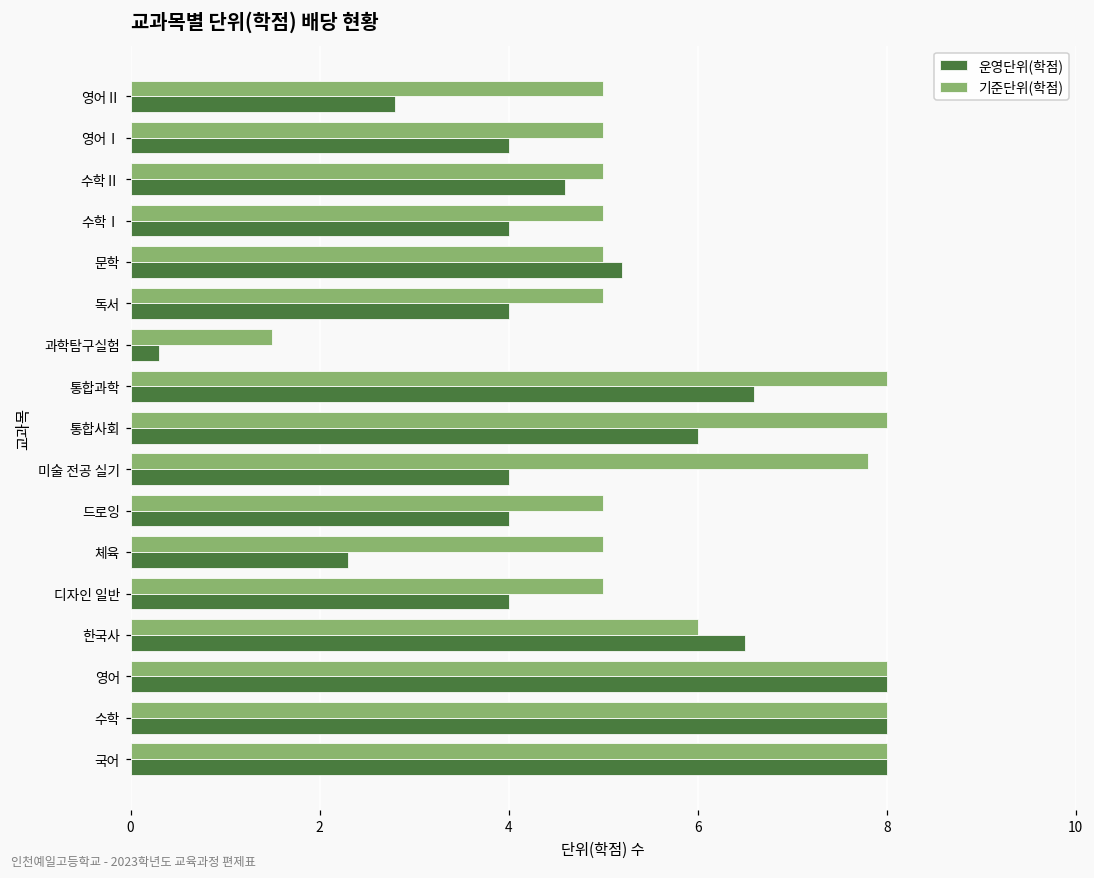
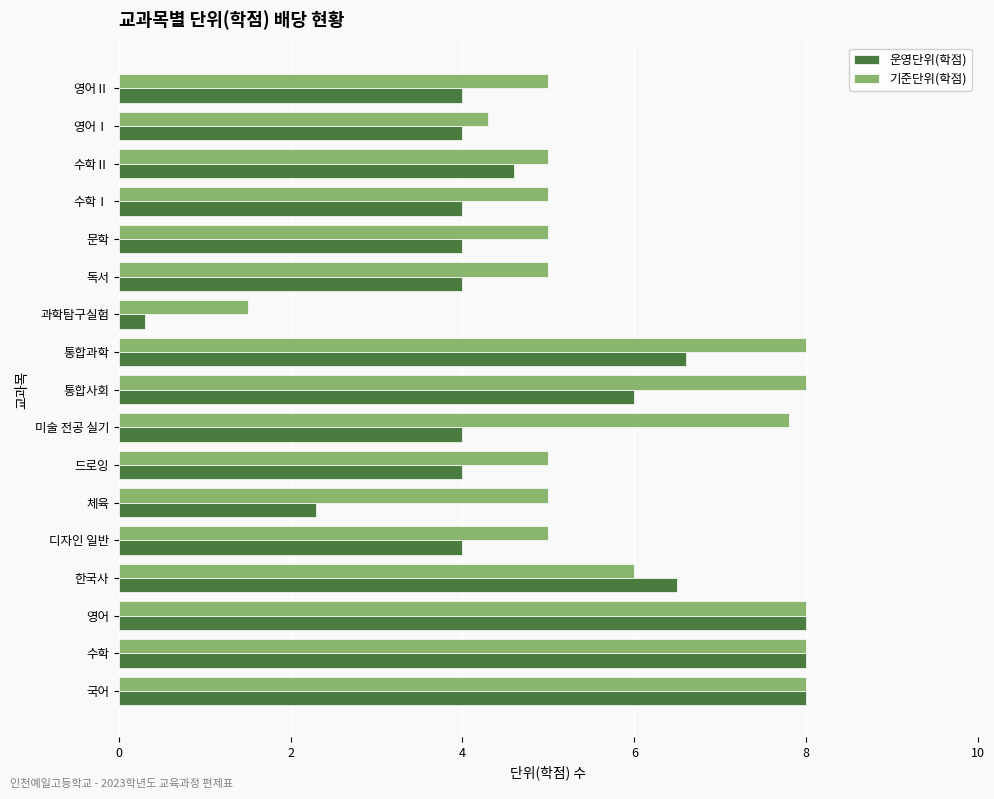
  {
    "운영단위(학점)": {
-     "영어Ⅱ": 2.8,
+     "영어Ⅱ": 4.0,
      "영어Ⅰ": 4.0,
      "수학Ⅱ": 4.6,
      "수학Ⅰ": 4.0,
-     "문학": 5.2,
+     "문학": 4.0,
      "독서": 4.0,
      "과학탐구실험": 0.3,
      "통합과학": 6.6,
      "통합사회": 6.0,
      "미술 전공 실기": 4.0,
      "드로잉": 4.0,
      "체육": 2.3,
      "디자인 일반": 4.0,
      "한국사": 6.5,
      "영어": 8.0,
      "수학": 8.0,
      "국어": 8.0
    },
    "기준단위(학점)": {
      "영어Ⅱ": 5.0,
-     "영어Ⅰ": 5.0,
+     "영어Ⅰ": 4.3,
      "수학Ⅱ": 5.0,
      "수학Ⅰ": 5.0,
      "문학": 5.0,
      "독서": 5.0,
      "과학탐구실험": 1.5,
      "통합과학": 8.0,
      "통합사회": 8.0,
      "미술 전공 실기": 7.8,
      "드로잉": 5.0,
      "체육": 5.0,
      "디자인 일반": 5.0,
      "한국사": 6.0,
      "영어": 8.0,
      "수학": 8.0,
      "국어": 8.0
    }
  }
